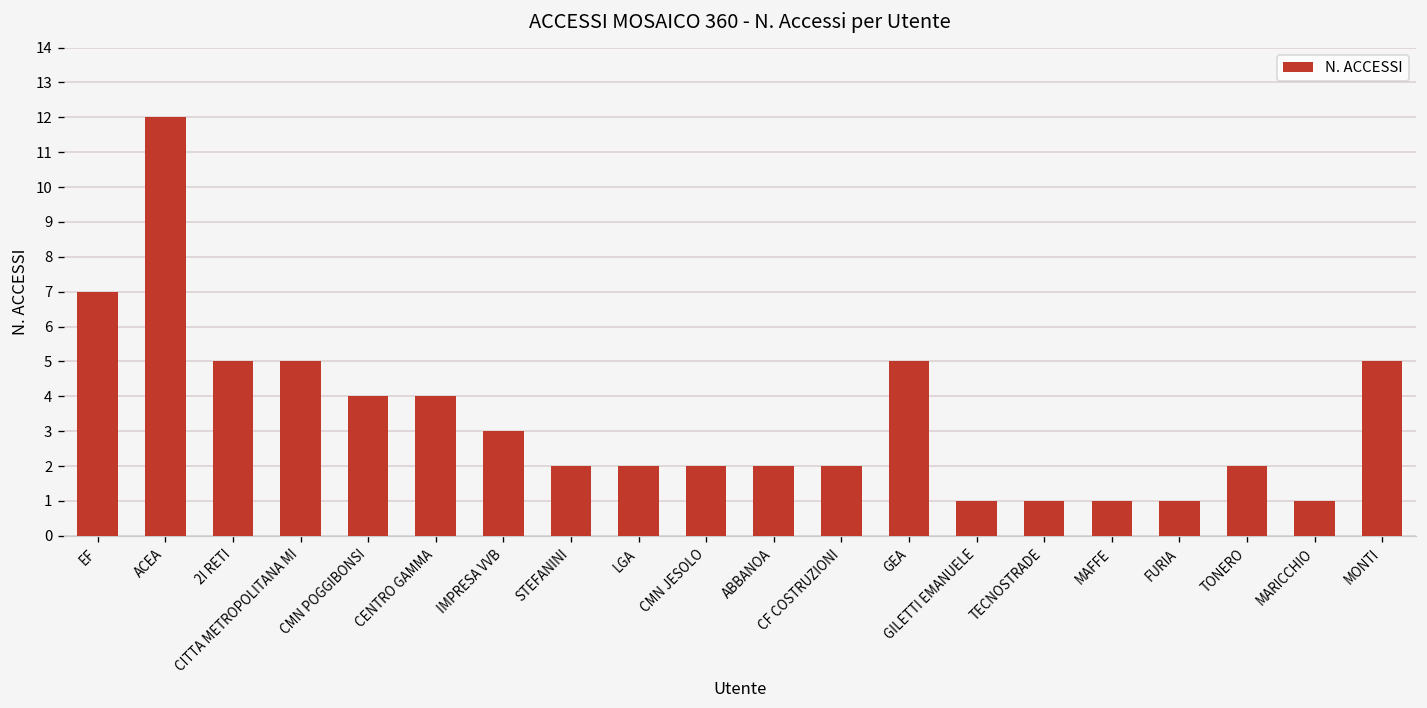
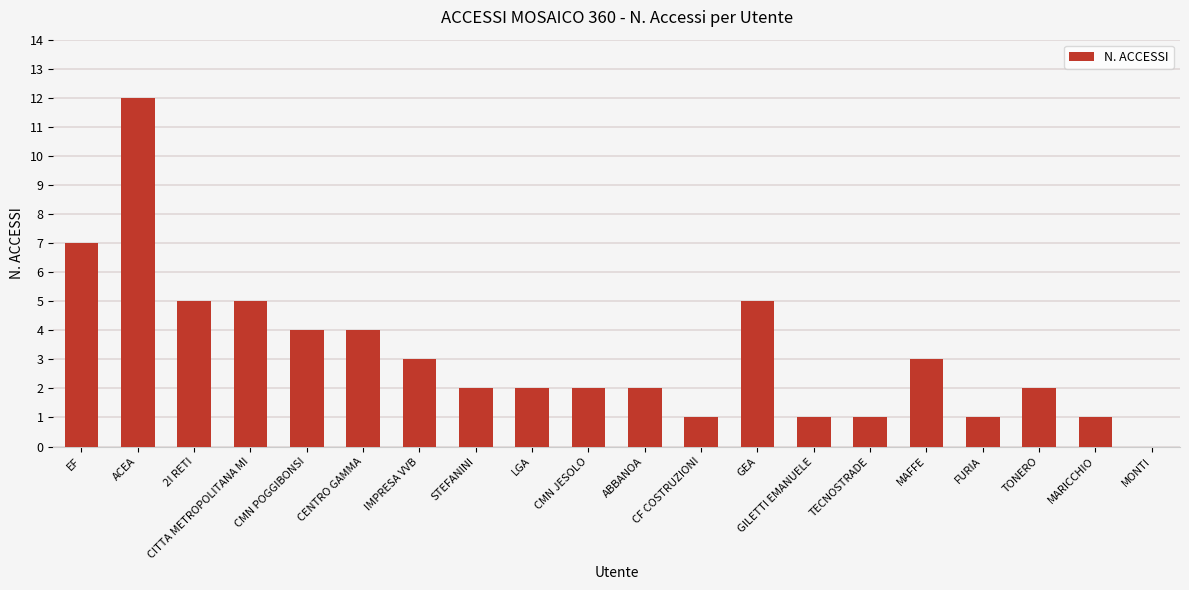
  {
    "EF": 7,
    "ACEA": 12,
    "2I RETI": 5,
    "CITTA METROPOLITANA MI": 5,
    "CMN POGGIBONSI": 4,
    "CENTRO GAMMA": 4,
    "IMPRESA VVB": 3,
    "STEFANINI": 2,
    "LGA": 2,
    "CMN JESOLO": 2,
    "ABBANOA": 2,
-   "CF COSTRUZIONI": 2,
+   "CF COSTRUZIONI": 1,
    "GEA": 5,
    "GILETTI EMANUELE": 1,
    "TECNOSTRADE": 1,
-   "MAFFE": 1,
+   "MAFFE": 3,
    "FURIA": 1,
    "TONERO": 2,
    "MARICCHIO": 1,
-   "MONTI": 5
+   "MONTI": 0
  }
